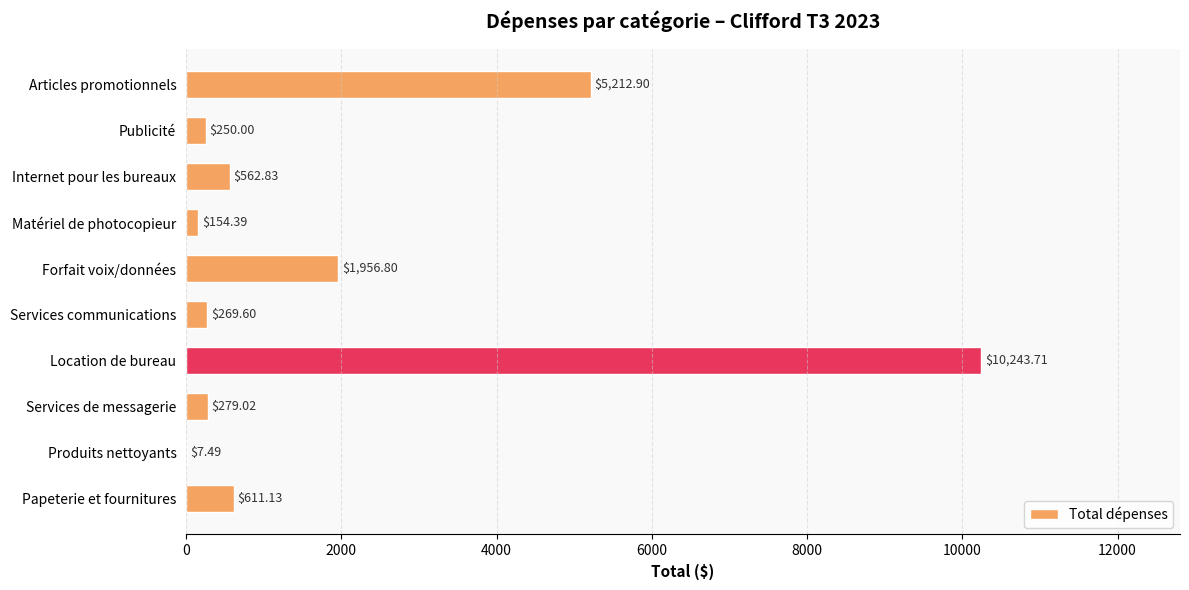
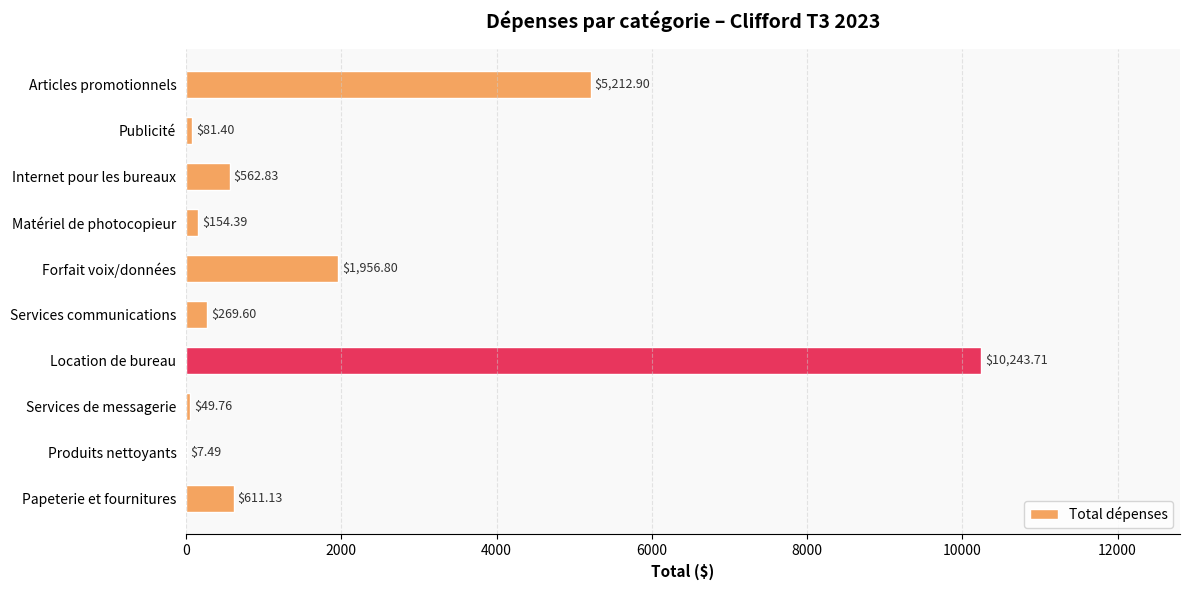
  {
    "Articles promotionnels": "$5,212.90",
-   "Publicité": "$250.00",
+   "Publicité": "$81.40",
    "Internet pour les bureaux": "$562.83",
    "Matériel de photocopieur": "$154.39",
    "Forfait voix/données": "$1,956.80",
    "Services communications": "$269.60",
    "Location de bureau": "$10,243.71",
-   "Services de messagerie": "$279.02",
+   "Services de messagerie": "$49.76",
    "Produits nettoyants": "$7.49",
    "Papeterie et fournitures": "$611.13"
  }
